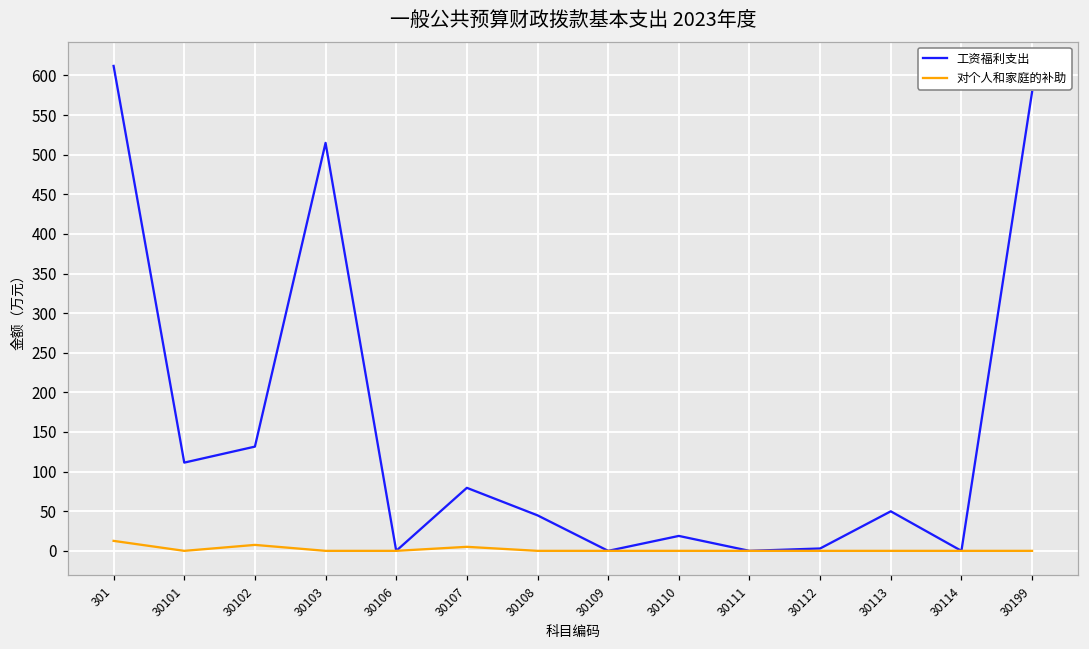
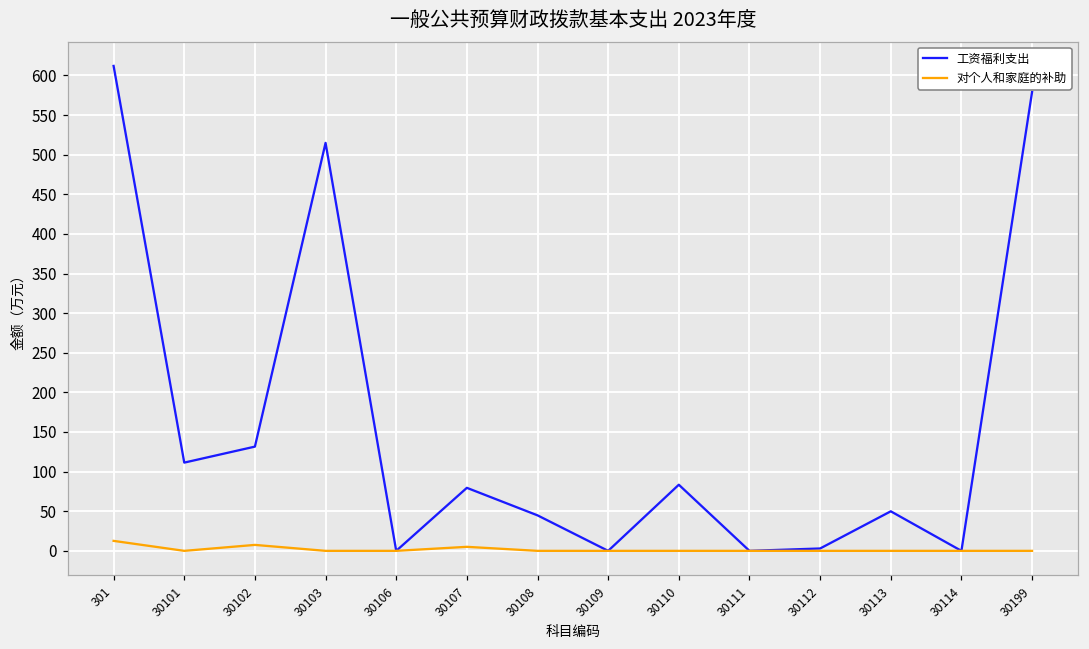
  {
    "工资福利支出": {
      "301": 610,
      "30101": 110,
      "30102": 130,
      "30103": 510,
      "30107": 80,
      "30108": 40,
-     "30110": 20,
+     "30110": 80,
      "30113": 50,
      "30199": 580
    },
    "对个人和家庭的补助": {
      "301": 10,
      "30101": 0,
      "30102": 10,
      "30103": 0,
      "30107": 10,
      "30108": 0,
      "30110": 0,
      "30113": 0,
      "30199": 0
    }
  }
